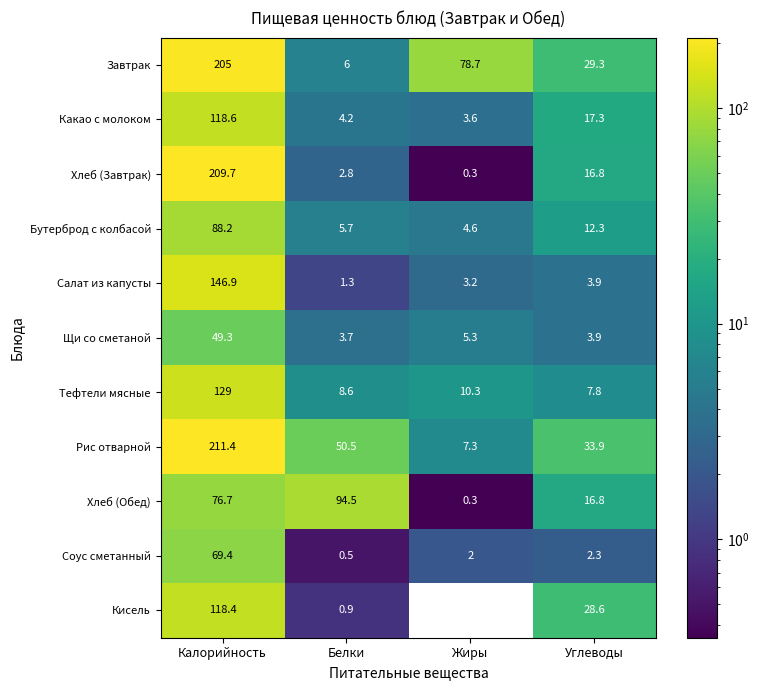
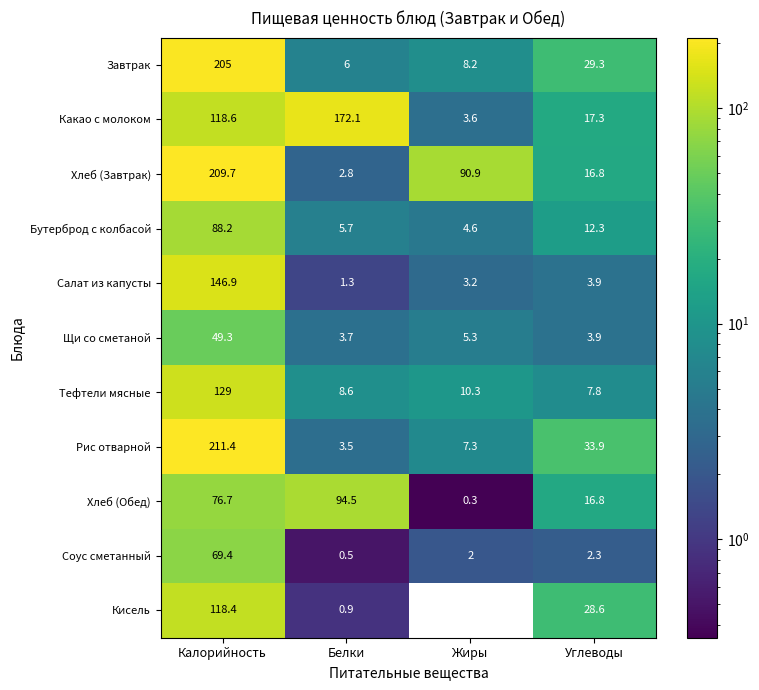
  {
    "Завтрак": {
      "Калорийность": 205,
      "Белки": 6,
-     "Жиры": 78.7,
+     "Жиры": 8.2,
      "Углеводы": 29.3
    },
    "Какао с молоком": {
      "Калорийность": 118.6,
-     "Белки": 4.2,
+     "Белки": 172.1,
      "Жиры": 3.6,
      "Углеводы": 17.3
    },
    "Хлеб (Завтрак)": {
      "Калорийность": 209.7,
      "Белки": 2.8,
-     "Жиры": 0.3,
+     "Жиры": 90.9,
      "Углеводы": 16.8
    },
    "Бутерброд с колбасой": {
      "Калорийность": 88.2,
      "Белки": 5.7,
      "Жиры": 4.6,
      "Углеводы": 12.3
    },
    "Салат из капусты": {
      "Калорийность": 146.9,
      "Белки": 1.3,
      "Жиры": 3.2,
      "Углеводы": 3.9
    },
    "Щи со сметаной": {
      "Калорийность": 49.3,
      "Белки": 3.7,
      "Жиры": 5.3,
      "Углеводы": 3.9
    },
    "Тефтели мясные": {
      "Калорийность": 129,
      "Белки": 8.6,
      "Жиры": 10.3,
      "Углеводы": 7.8
    },
    "Рис отварной": {
      "Калорийность": 211.4,
-     "Белки": 50.5,
+     "Белки": 3.5,
      "Жиры": 7.3,
      "Углеводы": 33.9
    },
    "Хлеб (Обед)": {
      "Калорийность": 76.7,
      "Белки": 94.5,
      "Жиры": 0.3,
      "Углеводы": 16.8
    },
    "Соус сметанный": {
      "Калорийность": 69.4,
      "Белки": 0.5,
      "Жиры": 2,
      "Углеводы": 2.3
    },
    "Кисель": {
      "Калорийность": 118.4,
      "Белки": 0.9,
      "Углеводы": 28.6
    }
  }
